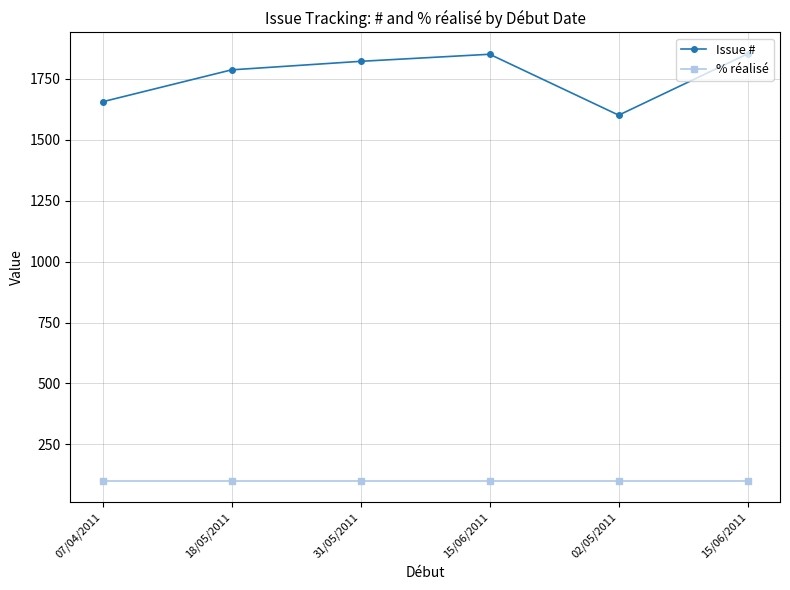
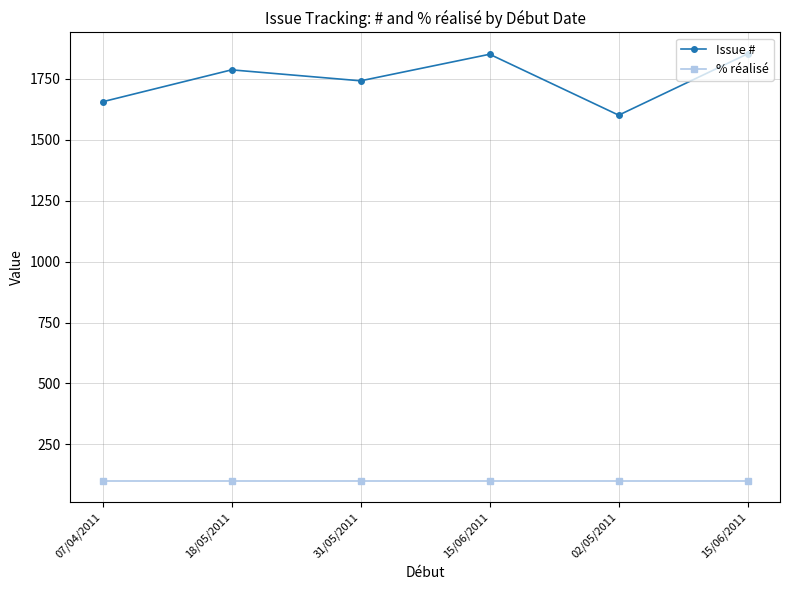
  {
    "Issue #": {
      "07/04/2011": 1660,
      "18/05/2011": 1790,
-     "31/05/2011": 1820,
+     "31/05/2011": 1740,
      "02/05/2011": 1600
    },
    "% réalisé": {
      "07/04/2011": 100,
      "18/05/2011": 100,
      "31/05/2011": 100,
      "02/05/2011": 100
    }
  }
